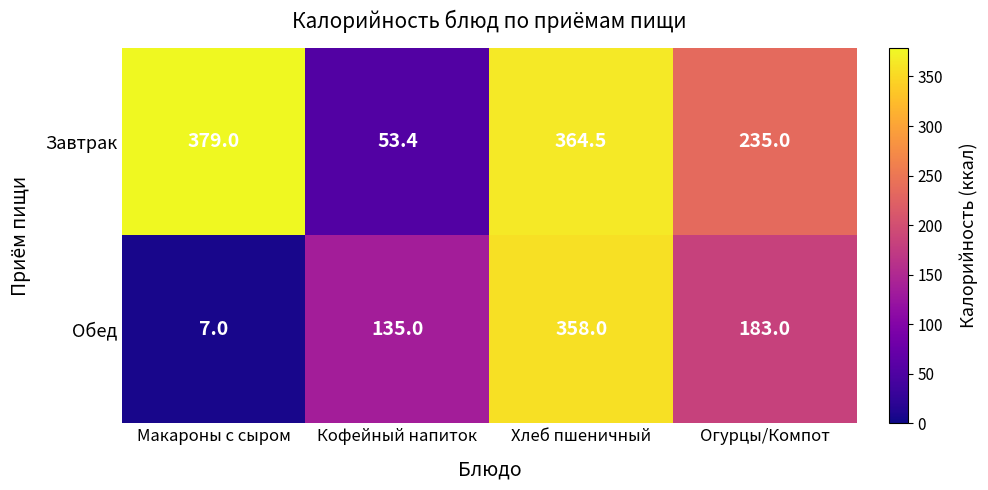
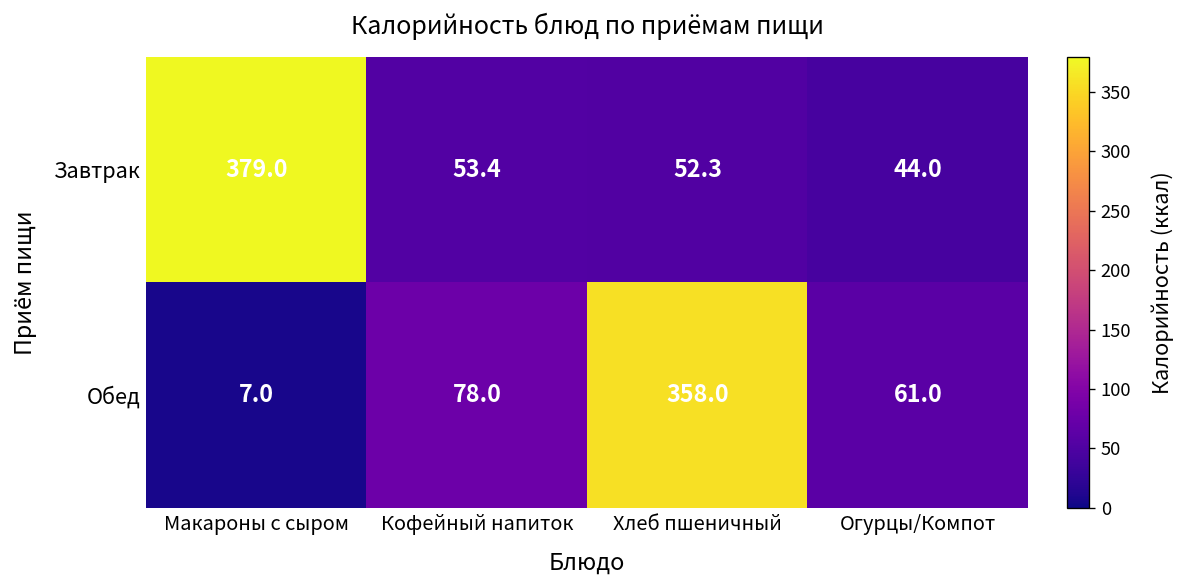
  {
    "Завтрак": {
      "Макароны с сыром": 379.0,
      "Кофейный напиток": 53.4,
-     "Хлеб пшеничный": 364.5,
-     "Огурцы/Компот": 235.0
+     "Хлеб пшеничный": 52.3,
+     "Огурцы/Компот": 44.0
    },
    "Обед": {
      "Макароны с сыром": 7.0,
-     "Кофейный напиток": 135.0,
+     "Кофейный напиток": 78.0,
      "Хлеб пшеничный": 358.0,
-     "Огурцы/Компот": 183.0
+     "Огурцы/Компот": 61.0
    }
  }
